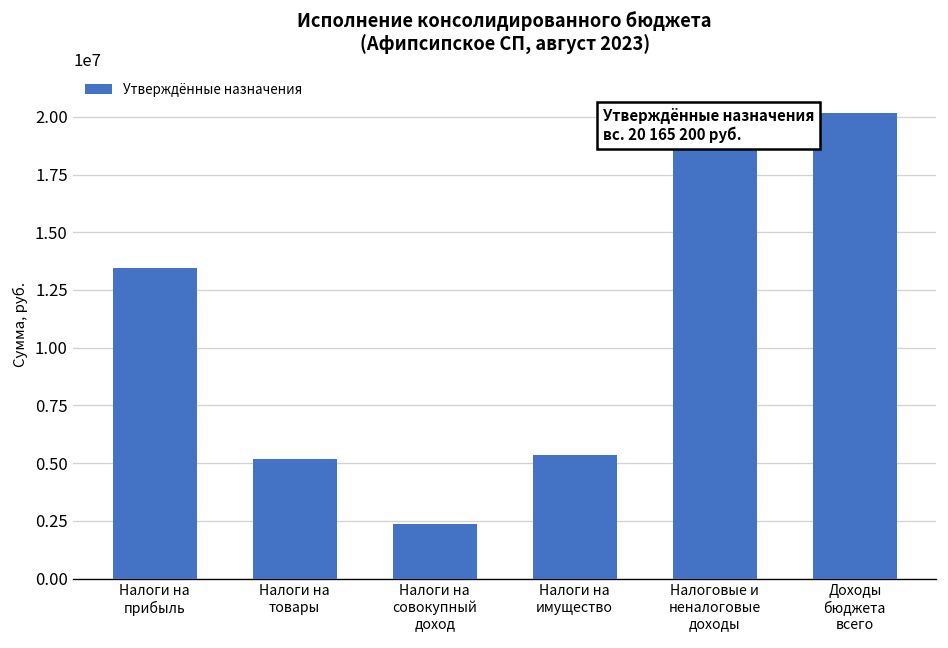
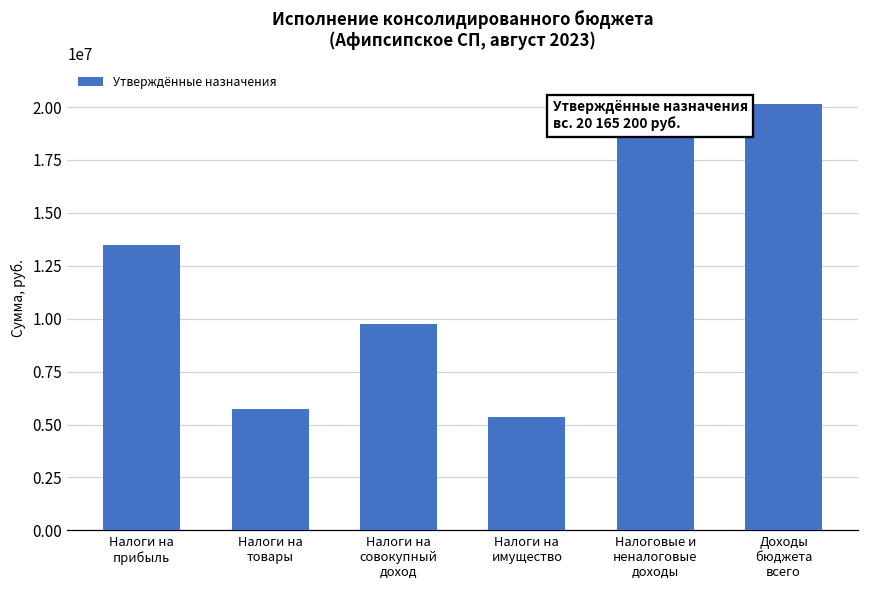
  {
    "Налоги на прибыль": 13500000,
-   "Налоги на товары": 5200000,
-   "Налоги на совокупный доход": 2400000,
+   "Налоги на товары": 5800000,
+   "Налоги на совокупный доход": 9800000,
    "Налоги на имущество": 5400000,
    "Доходы бюджета всего": 20200000
  }
